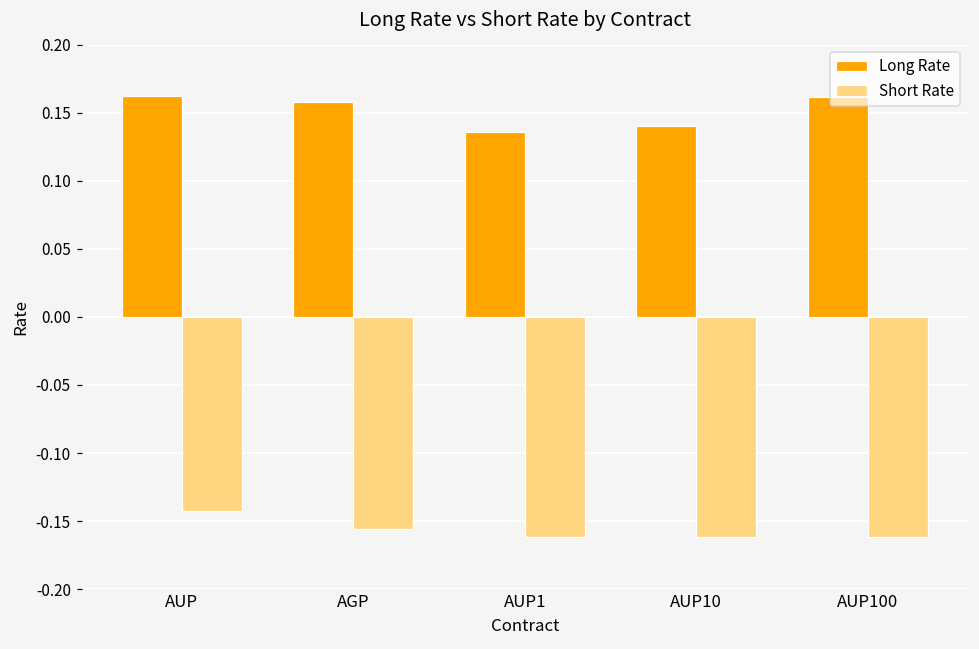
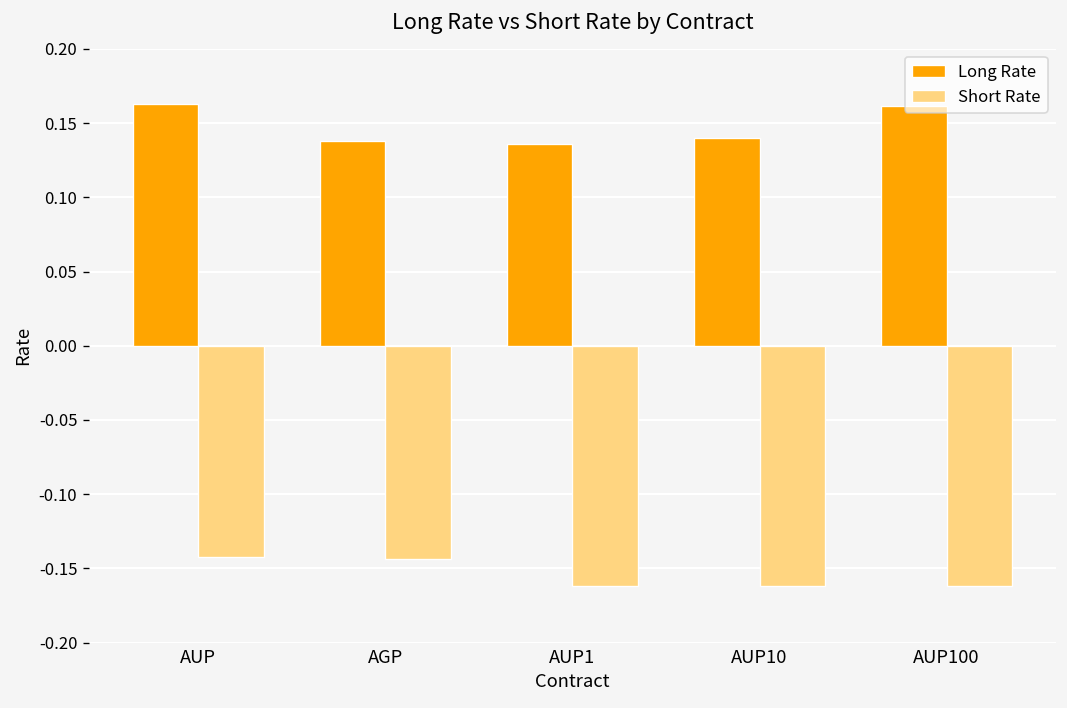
  {
    "Long Rate": {
      "AUP": 0.163,
-     "AGP": 0.158,
+     "AGP": 0.138,
      "AUP1": 0.136,
      "AUP10": 0.140
    },
    "Short Rate": {
      "AUP": -0.143,
-     "AGP": -0.156,
+     "AGP": -0.144,
      "AUP1": -0.162,
      "AUP10": -0.162,
      "AUP100": -0.162
    }
  }
